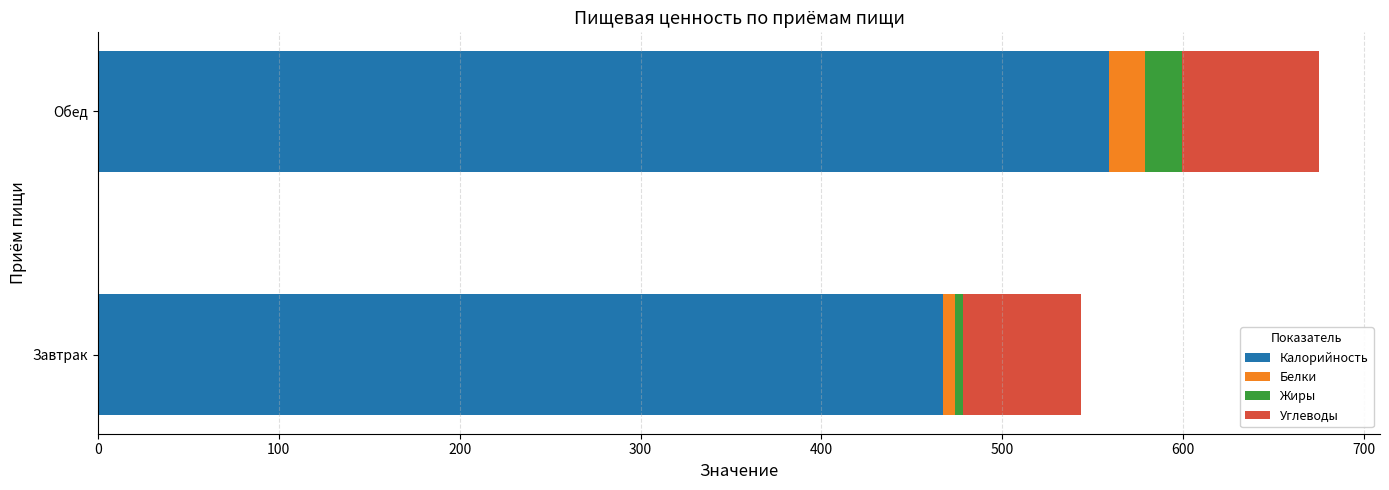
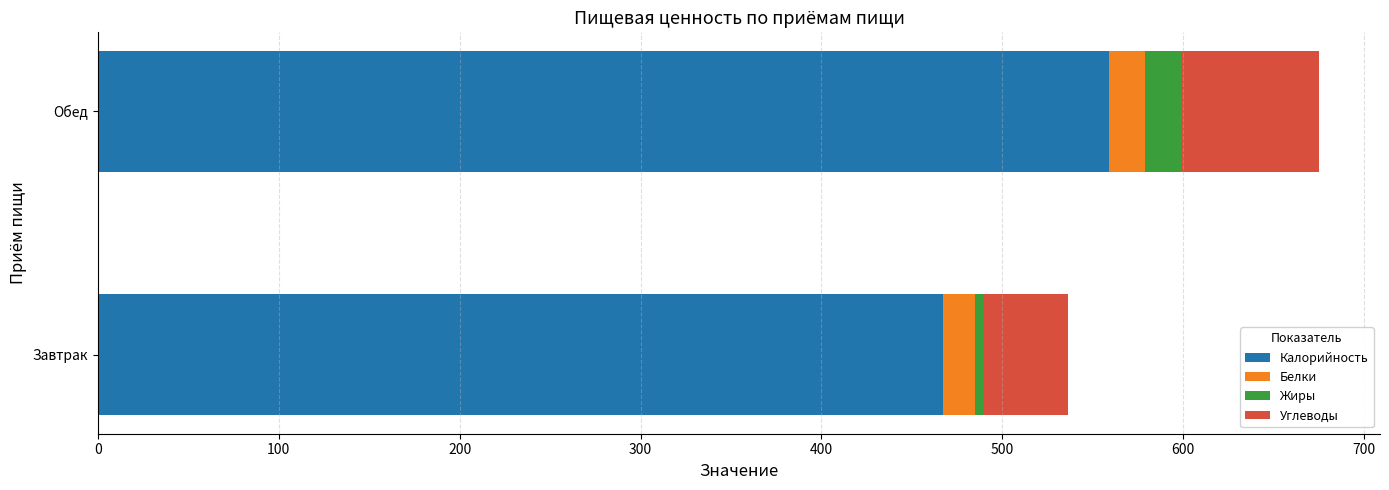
  {
    "Калорийность": {
      "Обед": 559,
      "Завтрак": 467
    },
    "Белки": {
      "Обед": 20,
-     "Завтрак": 7
+     "Завтрак": 18
    },
    "Жиры": {
      "Обед": 21,
      "Завтрак": 4
    },
    "Углеводы": {
      "Обед": 75,
-     "Завтрак": 65
+     "Завтрак": 47
    }
  }
